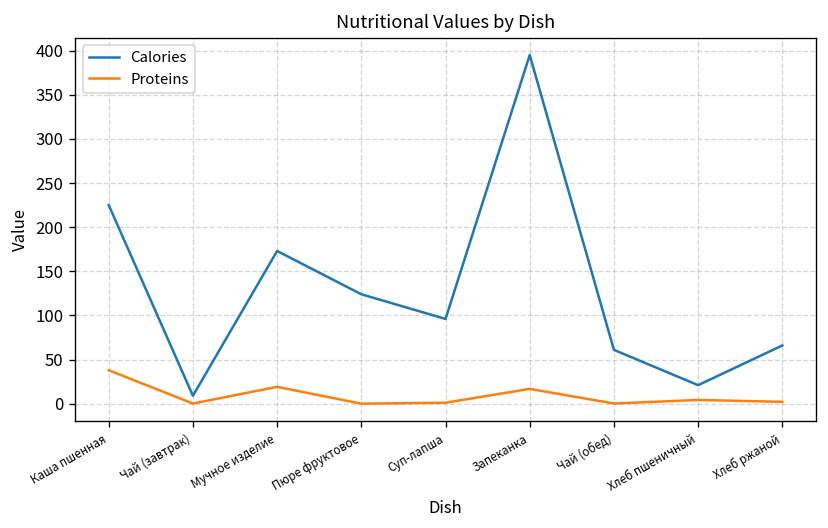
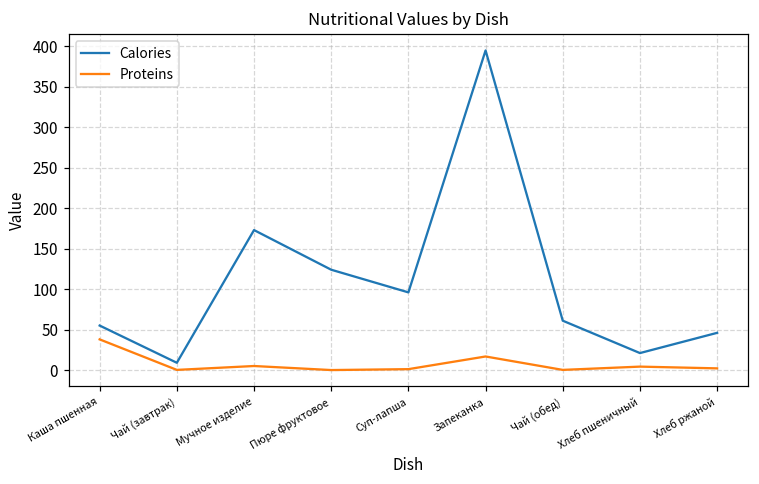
  {
    "Calories": {
-     "Каша пшенная": 230,
+     "Каша пшенная": 60,
      "Чай (завтрак)": 10,
      "Мучное изделие": 170,
      "Пюре фруктовое": 120,
      "Суп-лапша": 100,
      "Запеканка": 400,
      "Чай (обед)": 60,
      "Хлеб пшеничный": 20,
-     "Хлеб ржаной": 70
+     "Хлеб ржаной": 50
    },
    "Proteins": {
      "Каша пшенная": 40,
      "Чай (завтрак)": 0,
-     "Мучное изделие": 20,
+     "Мучное изделие": 10,
      "Пюре фруктовое": 0,
      "Суп-лапша": 0,
      "Запеканка": 20,
      "Чай (обед)": 0,
      "Хлеб пшеничный": 0,
      "Хлеб ржаной": 0
    }
  }
